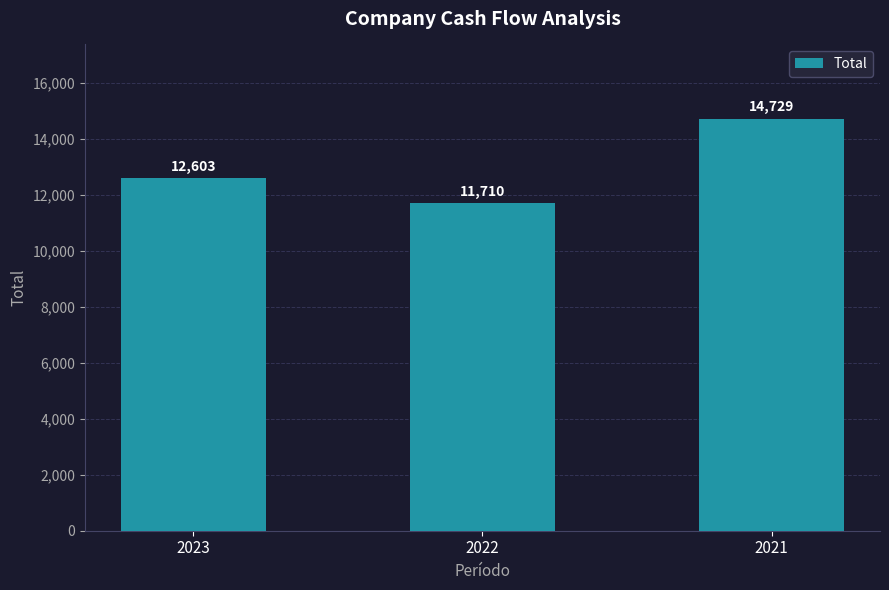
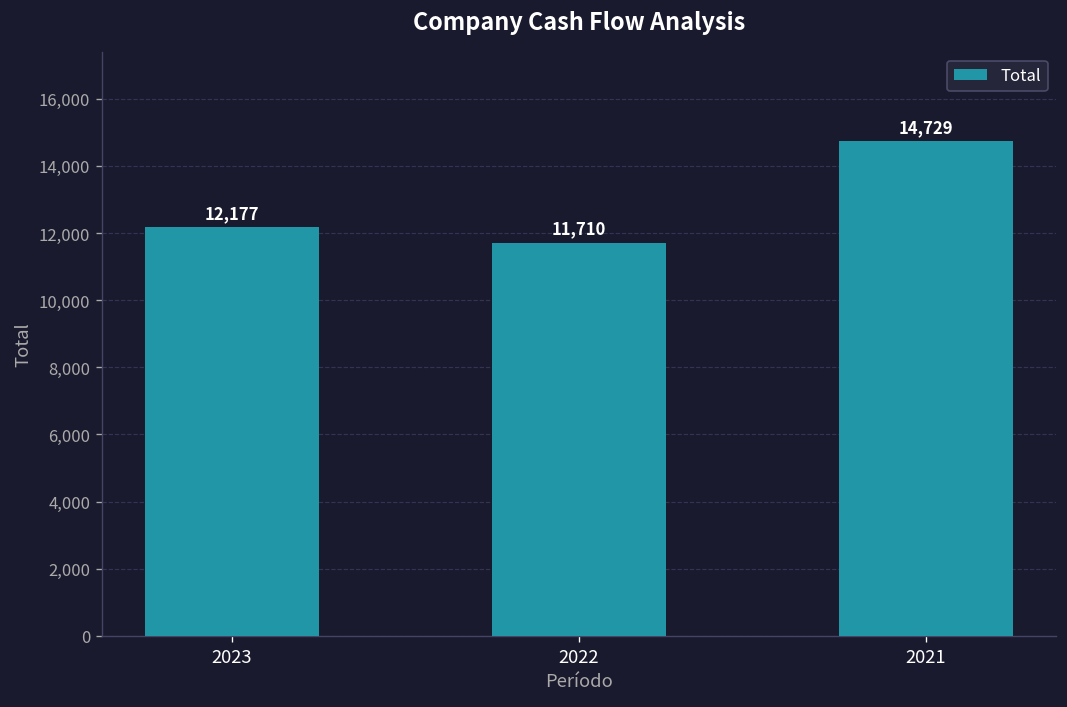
  {
-   "2023": "12,603",
+   "2023": "12,177",
    "2022": "11,710",
    "2021": "14,729"
  }
